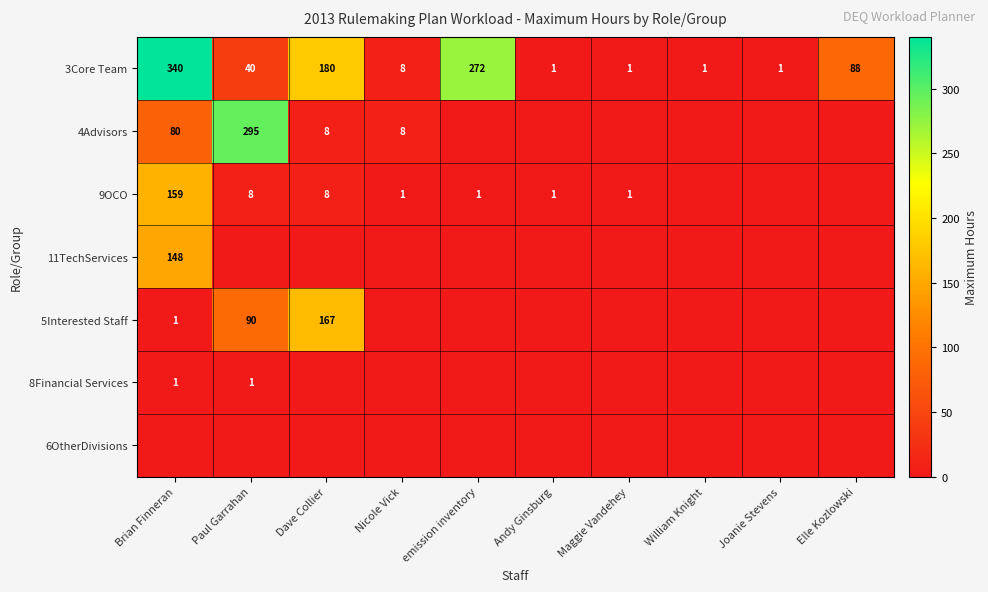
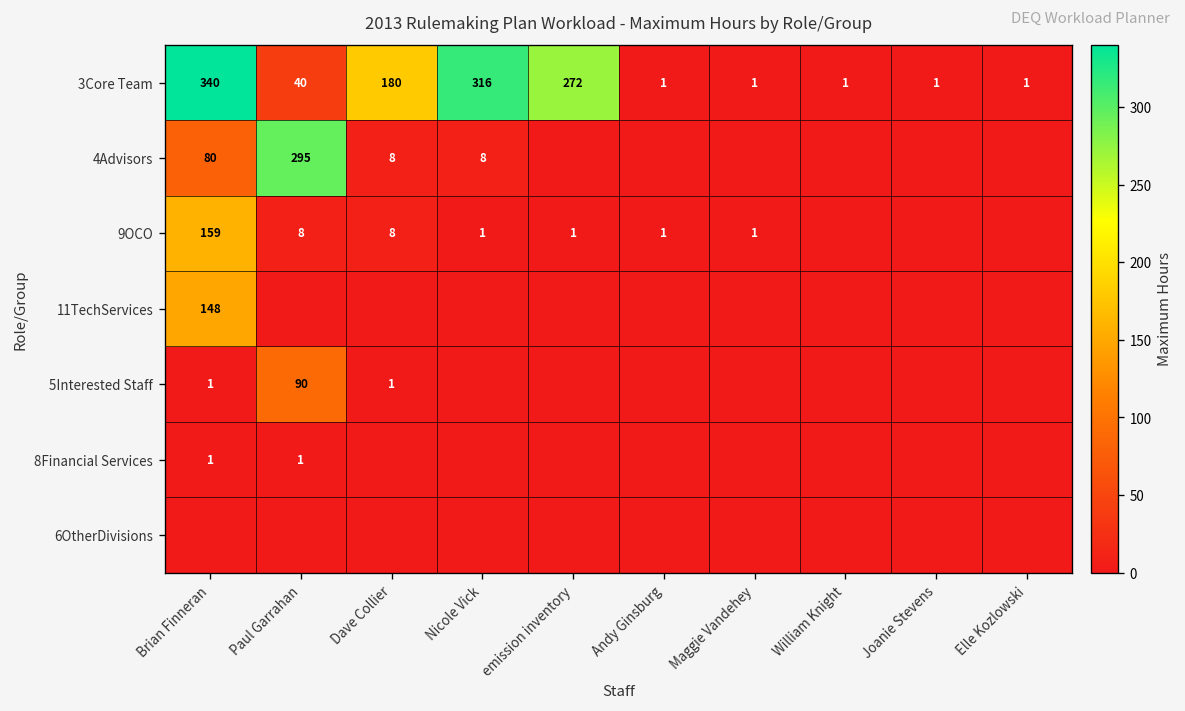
  {
    "3Core Team": {
      "Brian Finneran": 340,
      "Paul Garrahan": 40,
      "Dave Collier": 180,
-     "Nicole Vick": 8,
+     "Nicole Vick": 316,
      "emission inventory": 272,
      "Andy Ginsburg": 1,
      "Maggie Vandehey": 1,
      "William Knight": 1,
      "Joanie Stevens": 1,
-     "Elle Kozlowski": 88
+     "Elle Kozlowski": 1
    },
    "4Advisors": {
      "Brian Finneran": 80,
      "Paul Garrahan": 295,
      "Dave Collier": 8,
      "Nicole Vick": 8
    },
    "9OCO": {
      "Brian Finneran": 159,
      "Paul Garrahan": 8,
      "Dave Collier": 8,
      "Nicole Vick": 1,
      "emission inventory": 1,
      "Andy Ginsburg": 1,
      "Maggie Vandehey": 1
    },
    "11TechServices": {
      "Brian Finneran": 148
    },
    "5Interested Staff": {
      "Brian Finneran": 1,
      "Paul Garrahan": 90,
-     "Dave Collier": 167
+     "Dave Collier": 1
    },
    "8Financial Services": {
      "Brian Finneran": 1,
      "Paul Garrahan": 1
    }
  }
